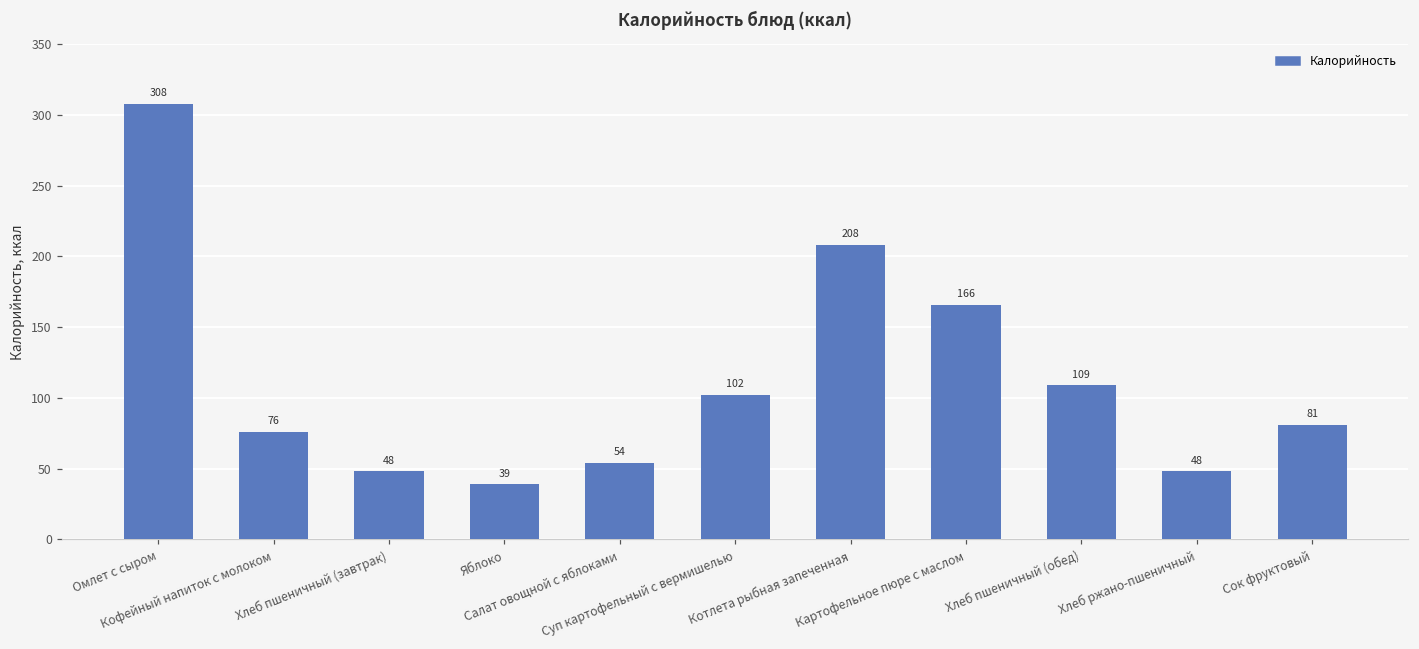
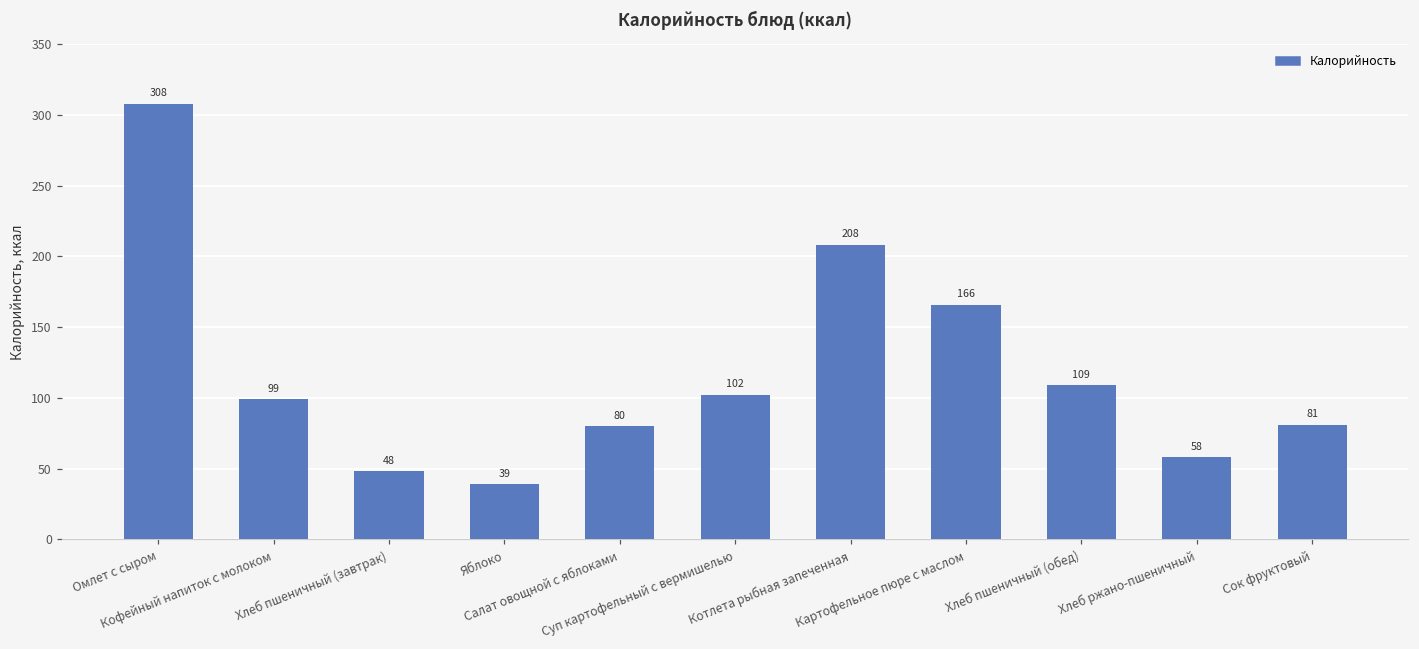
  {
    "Омлет с сыром": 308,
-   "Кофейный напиток с молоком": 76,
+   "Кофейный напиток с молоком": 99,
    "Хлеб пшеничный (завтрак)": 48,
    "Яблоко": 39,
-   "Салат овощной с яблоками": 54,
+   "Салат овощной с яблоками": 80,
    "Суп картофельный с вермишелью": 102,
    "Котлета рыбная запеченная": 208,
    "Картофельное пюре с маслом": 166,
    "Хлеб пшеничный (обед)": 109,
-   "Хлеб ржано-пшеничный": 48,
+   "Хлеб ржано-пшеничный": 58,
    "Сок фруктовый": 81
  }
